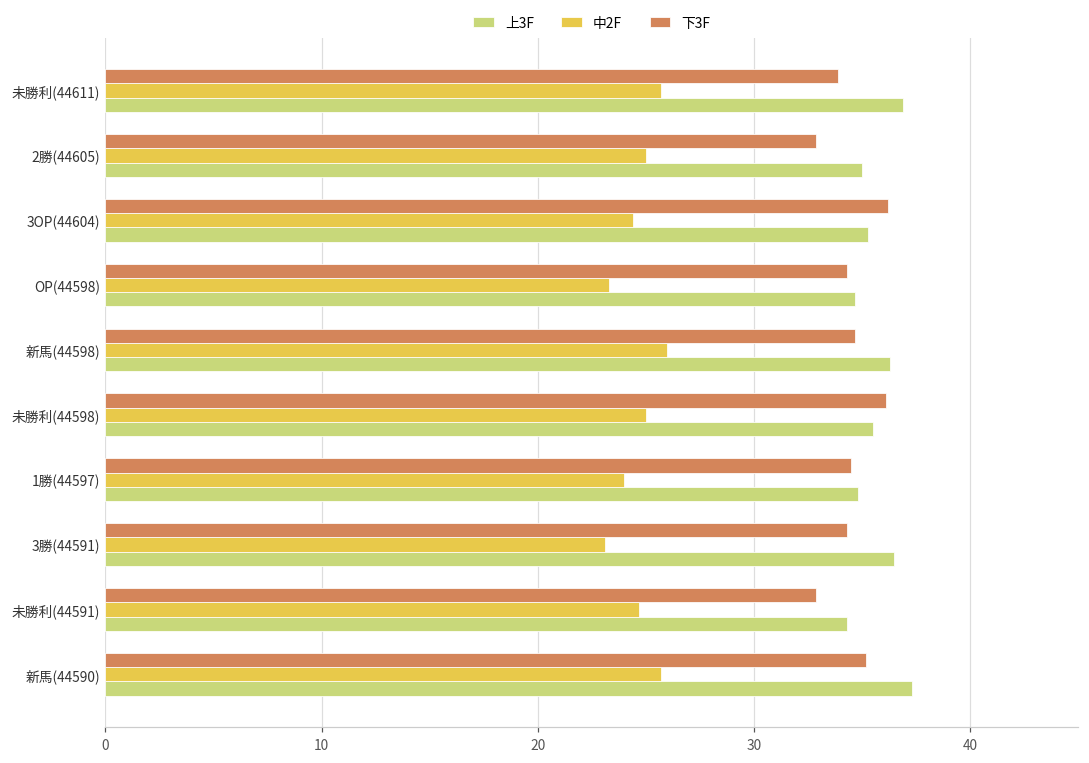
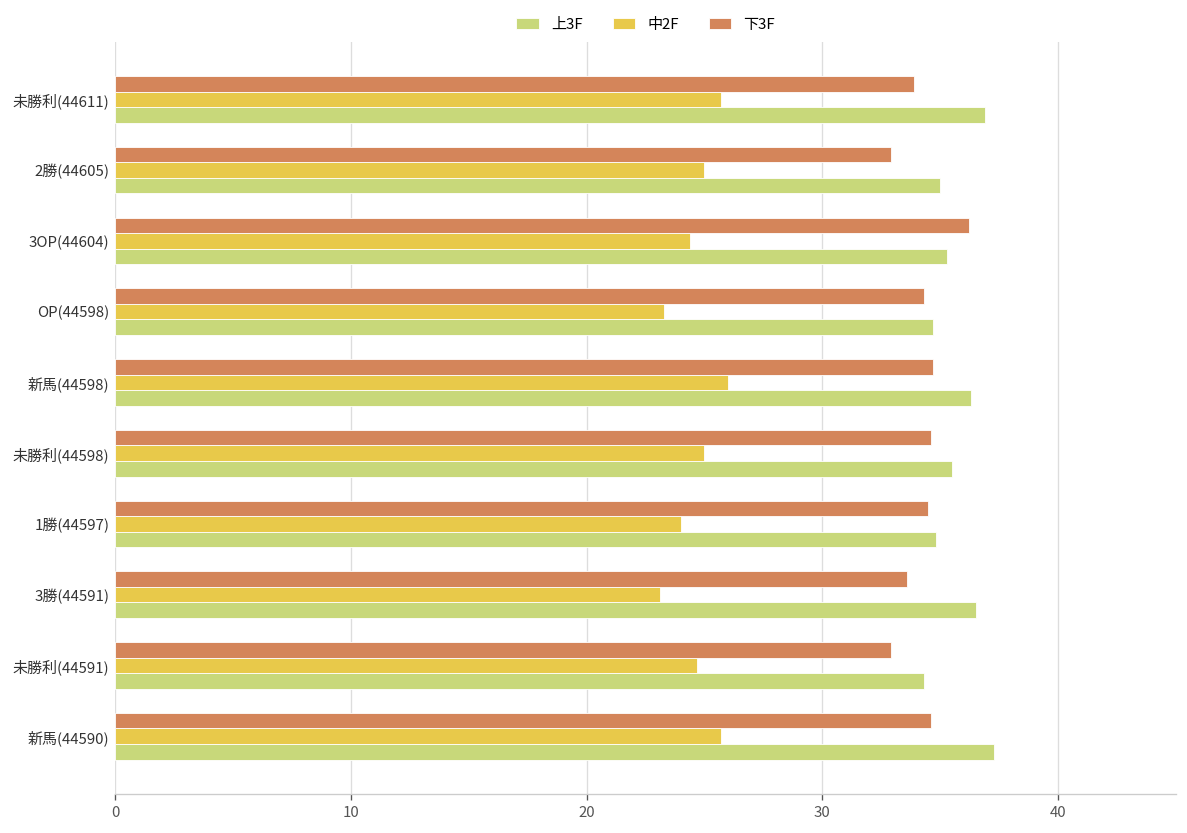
  {
    "下3F": {
      "未勝利(44611)": 33.9,
      "2勝(44605)": 32.9,
      "3OP(44604)": 36.2,
      "OP(44598)": 34.3,
      "新馬(44598)": 34.7,
-     "未勝利(44598)": 36.1,
+     "未勝利(44598)": 34.6,
      "1勝(44597)": 34.5,
-     "3勝(44591)": 34.3,
+     "3勝(44591)": 33.6,
      "未勝利(44591)": 32.9,
-     "新馬(44590)": 35.2
+     "新馬(44590)": 34.6
    }
  }
